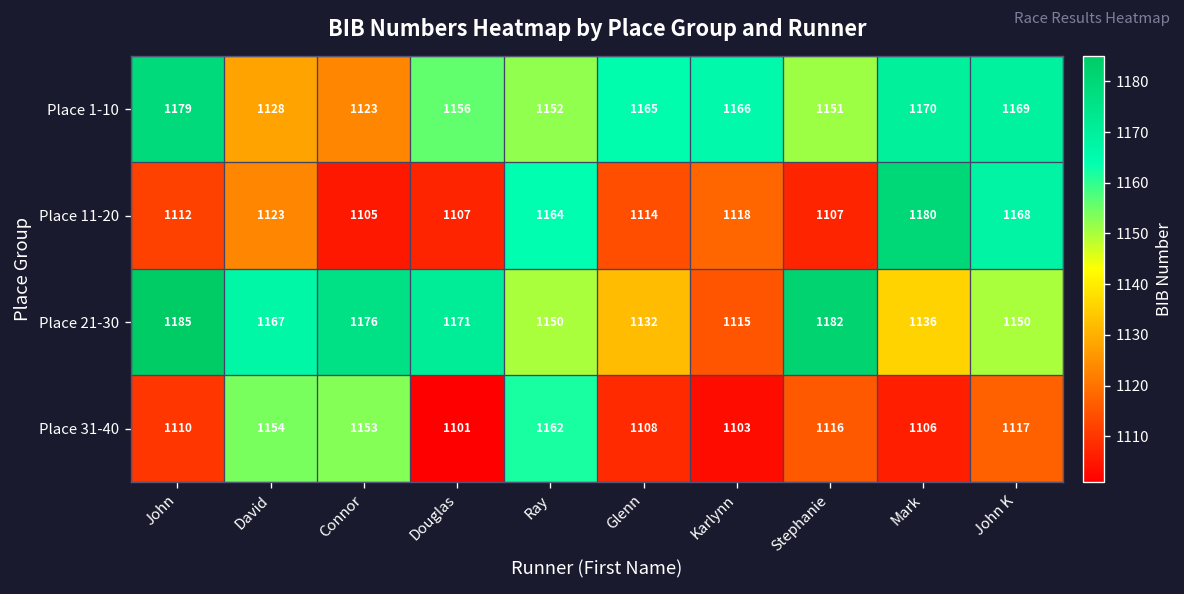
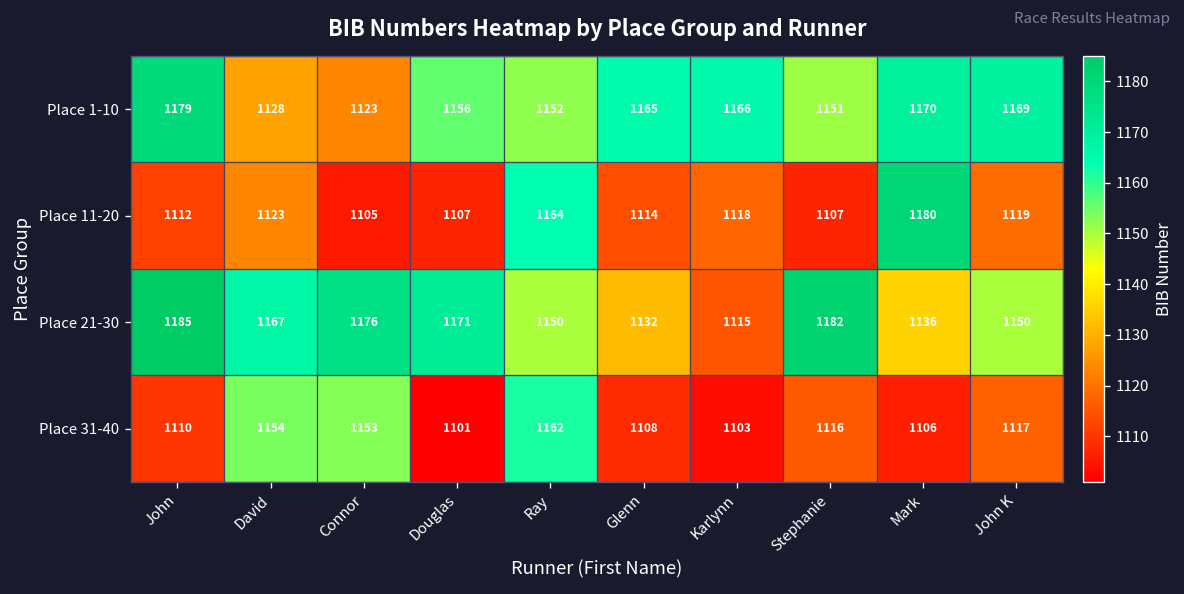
  {
    "Place 1-10": {
      "John": 1179,
      "David": 1128,
      "Connor": 1123,
      "Douglas": 1156,
      "Ray": 1152,
      "Glenn": 1165,
      "Karlynn": 1166,
      "Stephanie": 1151,
      "Mark": 1170,
      "John K": 1169
    },
    "Place 11-20": {
      "John": 1112,
      "David": 1123,
      "Connor": 1105,
      "Douglas": 1107,
      "Ray": 1164,
      "Glenn": 1114,
      "Karlynn": 1118,
      "Stephanie": 1107,
      "Mark": 1180,
-     "John K": 1168
+     "John K": 1119
    },
    "Place 21-30": {
      "John": 1185,
      "David": 1167,
      "Connor": 1176,
      "Douglas": 1171,
      "Ray": 1150,
      "Glenn": 1132,
      "Karlynn": 1115,
      "Stephanie": 1182,
      "Mark": 1136,
      "John K": 1150
    },
    "Place 31-40": {
      "John": 1110,
      "David": 1154,
      "Connor": 1153,
      "Douglas": 1101,
      "Ray": 1162,
      "Glenn": 1108,
      "Karlynn": 1103,
      "Stephanie": 1116,
      "Mark": 1106,
      "John K": 1117
    }
  }
